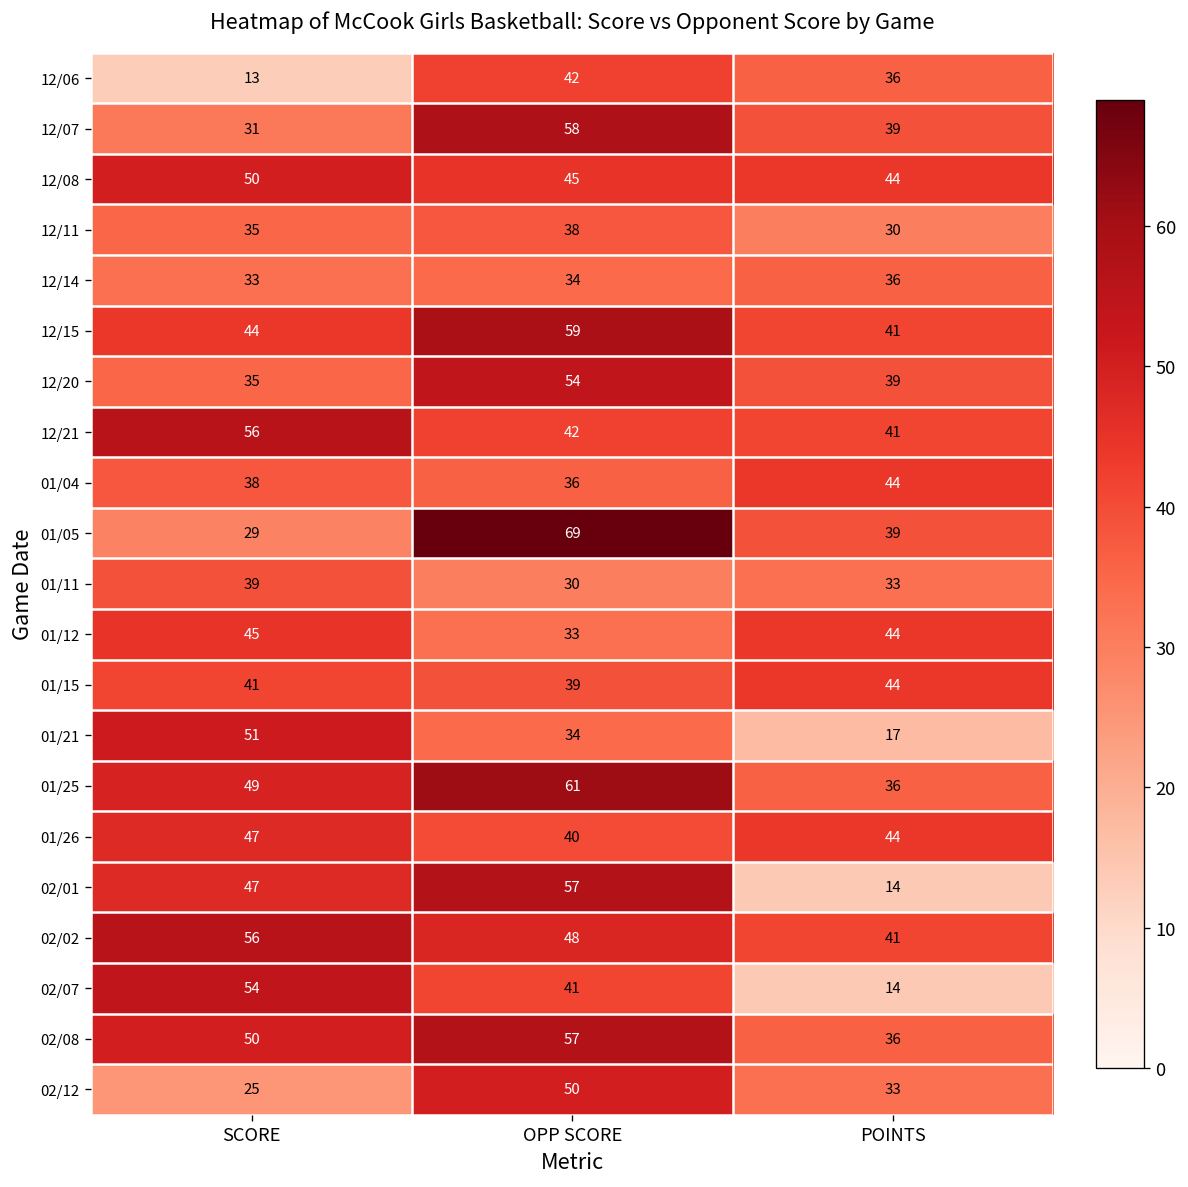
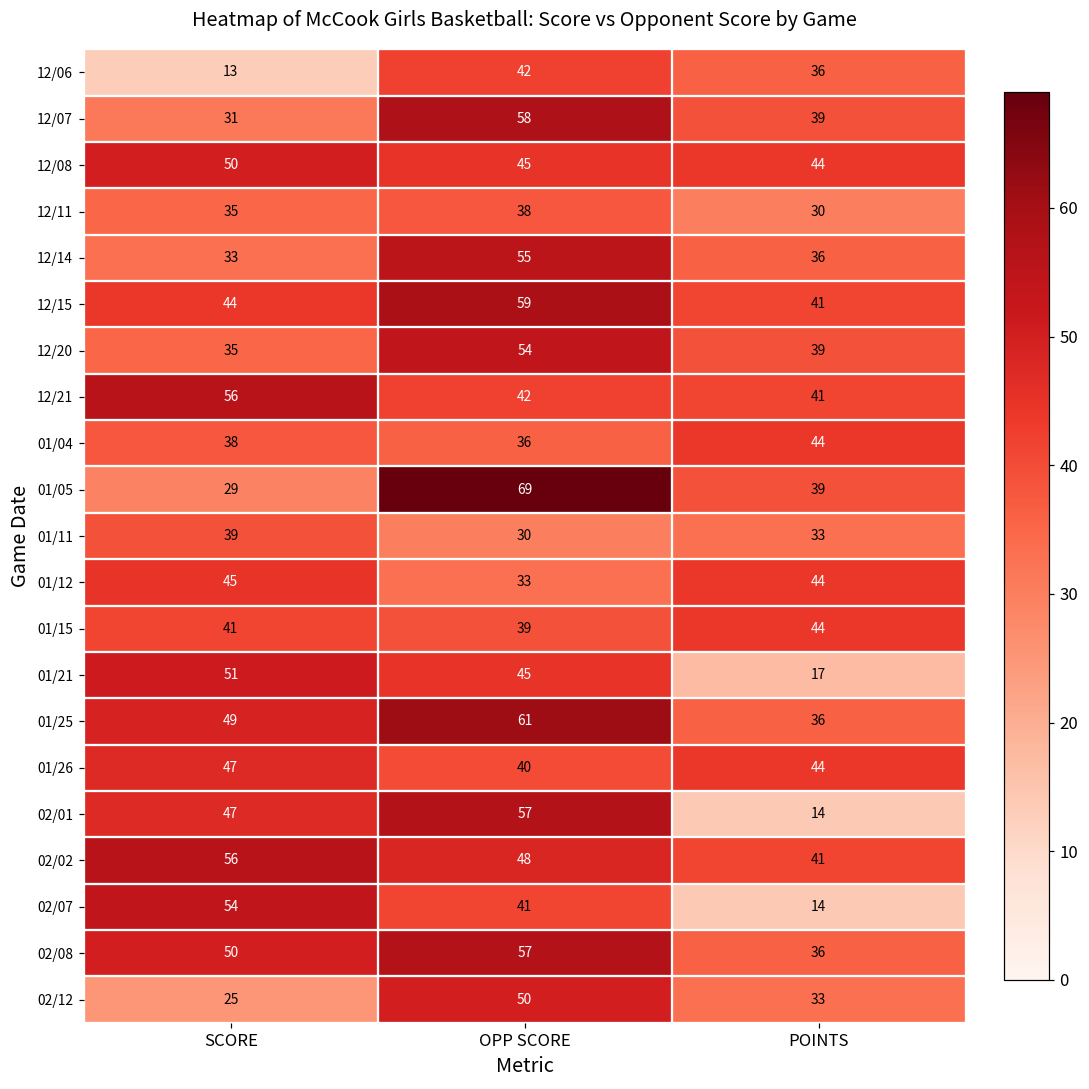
  {
    "12/06": {
      "SCORE": 13,
      "OPP SCORE": 42,
      "POINTS": 36
    },
    "12/07": {
      "SCORE": 31,
      "OPP SCORE": 58,
      "POINTS": 39
    },
    "12/08": {
      "SCORE": 50,
      "OPP SCORE": 45,
      "POINTS": 44
    },
    "12/11": {
      "SCORE": 35,
      "OPP SCORE": 38,
      "POINTS": 30
    },
    "12/14": {
      "SCORE": 33,
-     "OPP SCORE": 34,
+     "OPP SCORE": 55,
      "POINTS": 36
    },
    "12/15": {
      "SCORE": 44,
      "OPP SCORE": 59,
      "POINTS": 41
    },
    "12/20": {
      "SCORE": 35,
      "OPP SCORE": 54,
      "POINTS": 39
    },
    "12/21": {
      "SCORE": 56,
      "OPP SCORE": 42,
      "POINTS": 41
    },
    "01/04": {
      "SCORE": 38,
      "OPP SCORE": 36,
      "POINTS": 44
    },
    "01/05": {
      "SCORE": 29,
      "OPP SCORE": 69,
      "POINTS": 39
    },
    "01/11": {
      "SCORE": 39,
      "OPP SCORE": 30,
      "POINTS": 33
    },
    "01/12": {
      "SCORE": 45,
      "OPP SCORE": 33,
      "POINTS": 44
    },
    "01/15": {
      "SCORE": 41,
      "OPP SCORE": 39,
      "POINTS": 44
    },
    "01/21": {
      "SCORE": 51,
-     "OPP SCORE": 34,
+     "OPP SCORE": 45,
      "POINTS": 17
    },
    "01/25": {
      "SCORE": 49,
      "OPP SCORE": 61,
      "POINTS": 36
    },
    "01/26": {
      "SCORE": 47,
      "OPP SCORE": 40,
      "POINTS": 44
    },
    "02/01": {
      "SCORE": 47,
      "OPP SCORE": 57,
      "POINTS": 14
    },
    "02/02": {
      "SCORE": 56,
      "OPP SCORE": 48,
      "POINTS": 41
    },
    "02/07": {
      "SCORE": 54,
      "OPP SCORE": 41,
      "POINTS": 14
    },
    "02/08": {
      "SCORE": 50,
      "OPP SCORE": 57,
      "POINTS": 36
    },
    "02/12": {
      "SCORE": 25,
      "OPP SCORE": 50,
      "POINTS": 33
    }
  }
